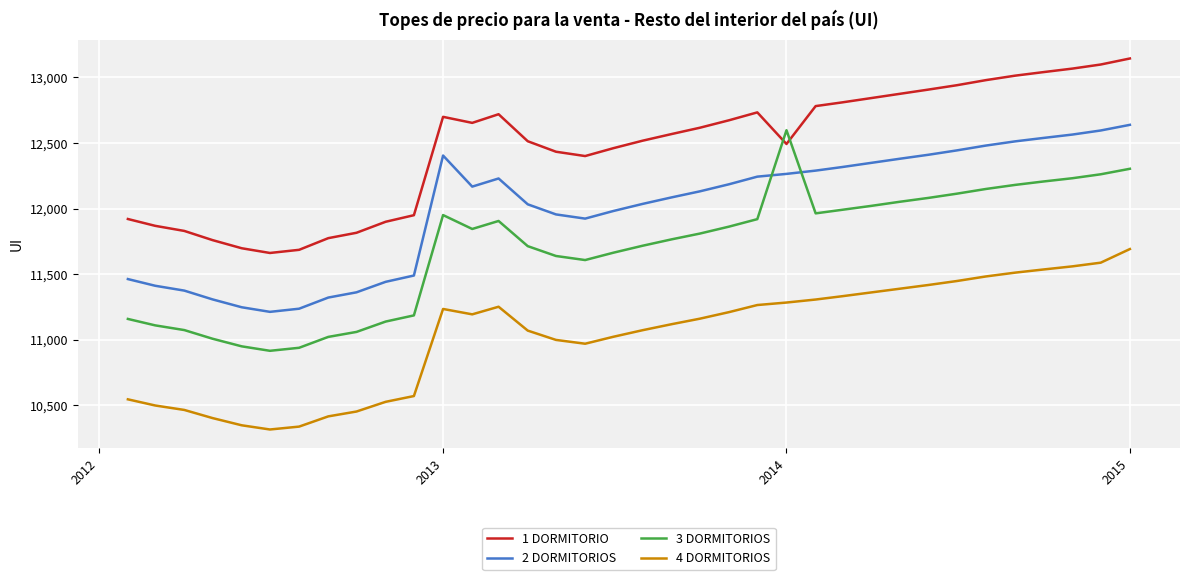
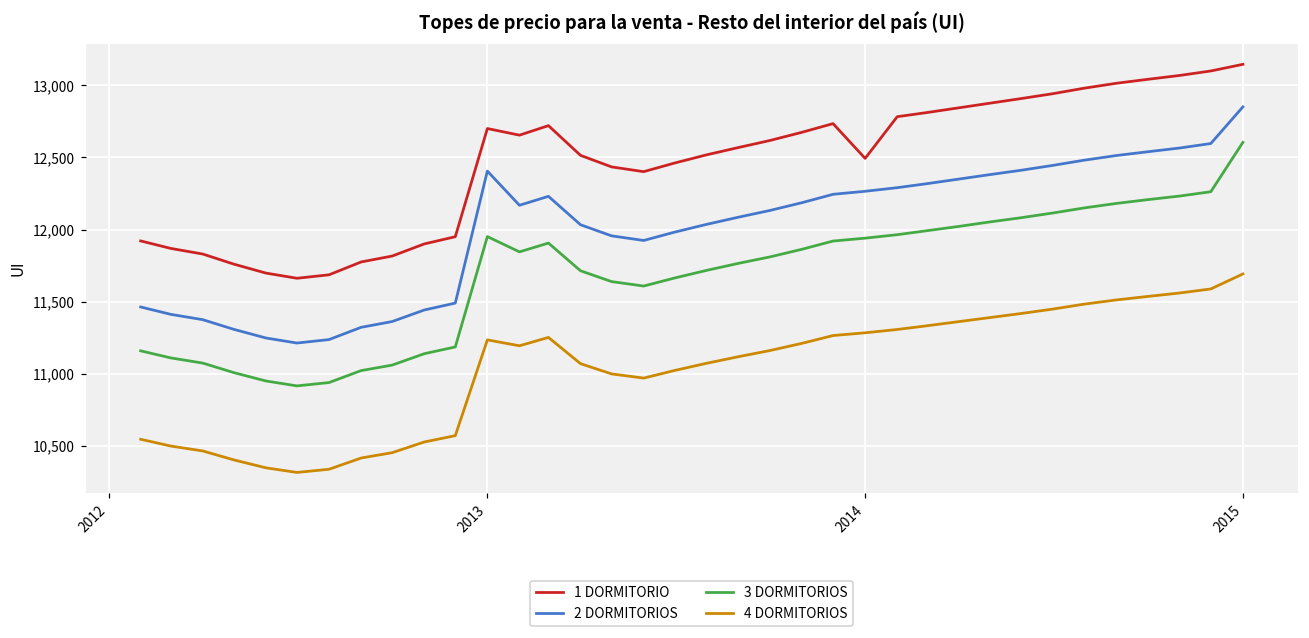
  {
    "1 DORMITORIO": {
      "2013": "12,700",
      "2014": "12,490",
      "2015": "13,150"
    },
    "2 DORMITORIOS": {
      "2013": "12,410",
      "2014": "12,270",
-     "2015": "12,640"
+     "2015": "12,850"
    },
    "3 DORMITORIOS": {
      "2013": "11,950",
-     "2014": "12,600",
-     "2015": "12,300"
+     "2014": "11,940",
+     "2015": "12,600"
    },
    "4 DORMITORIOS": {
      "2013": "11,240",
      "2014": "11,280",
      "2015": "11,690"
    }
  }
